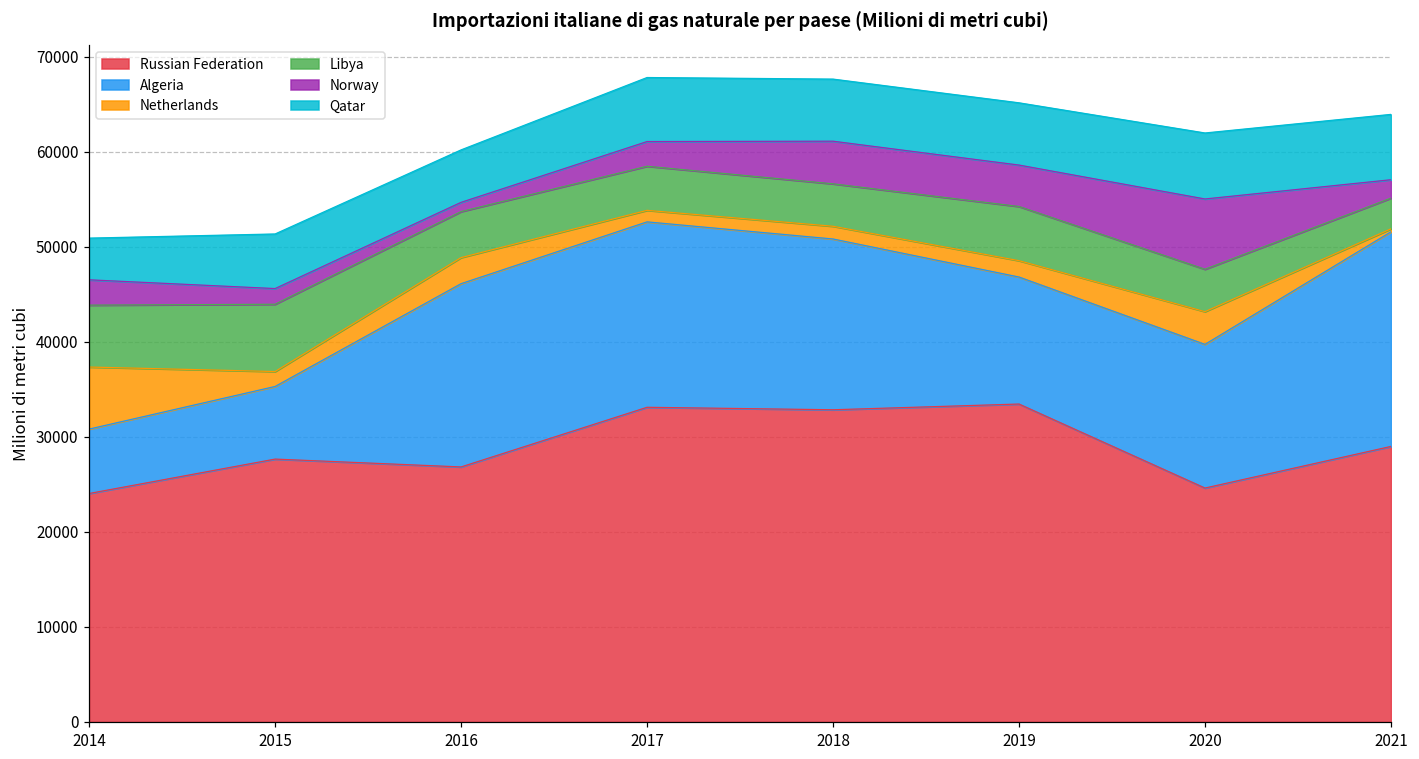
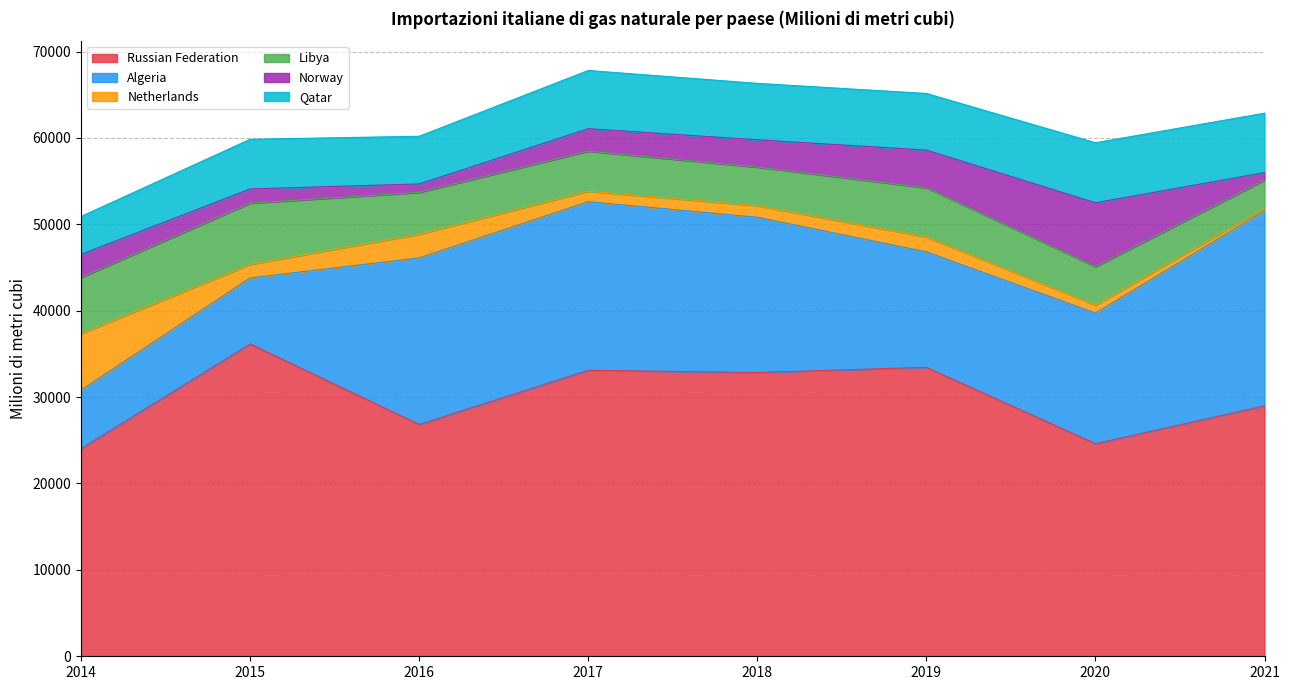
  {
    "Russian Federation": {
      "2014": 24000,
-     "2015": 28000,
+     "2015": 36000,
      "2016": 27000,
      "2017": 33000,
      "2018": 33000,
      "2019": 33000,
      "2020": 25000,
      "2021": 29000
    },
    "Netherlands": {
      "2014": 7000,
      "2015": 2000,
      "2016": 3000,
      "2017": 1000,
      "2018": 1000,
      "2019": 2000,
-     "2020": 3000,
+     "2020": 1000,
      "2021": 0
    },
    "Libya": {
      "2014": 7000,
      "2015": 7000,
      "2016": 5000,
      "2017": 5000,
      "2018": 4000,
      "2019": 6000,
      "2020": 4000,
      "2021": 3000
    },
    "Norway": {
      "2014": 3000,
      "2015": 2000,
      "2016": 1000,
      "2017": 3000,
-     "2018": 4000,
+     "2018": 3000,
      "2019": 4000,
      "2020": 7000,
-     "2021": 2000
+     "2021": 1000
    }
  }
